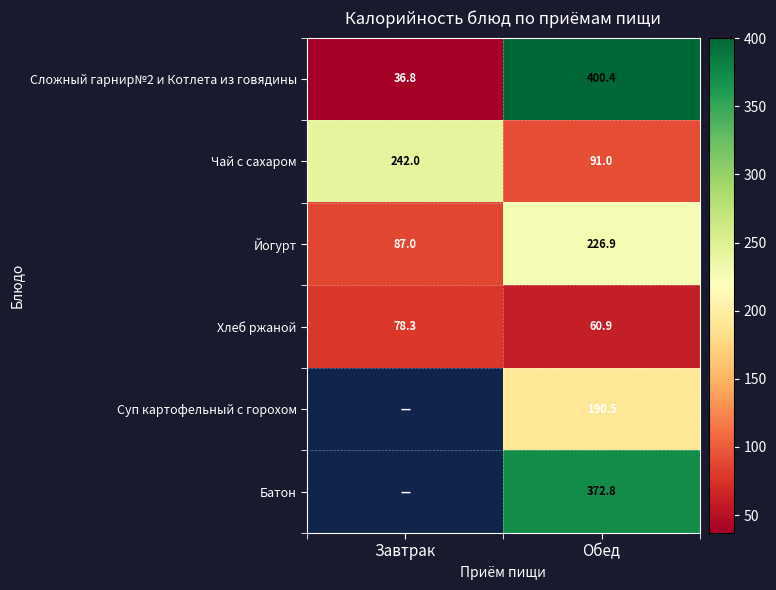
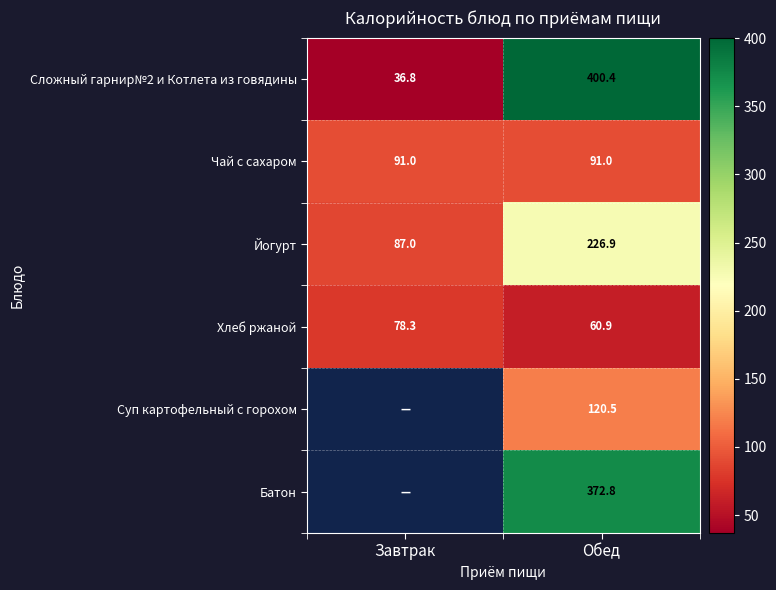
  {
    "Сложный гарнир№2 и Котлета из говядины": {
      "Завтрак": 36.8,
      "Обед": 400.4
    },
    "Чай с сахаром": {
-     "Завтрак": 242.0,
+     "Завтрак": 91.0,
      "Обед": 91.0
    },
    "Йогурт": {
      "Завтрак": 87.0,
      "Обед": 226.9
    },
    "Хлеб ржаной": {
      "Завтрак": 78.3,
      "Обед": 60.9
    },
    "Суп картофельный с горохом": {
-     "Обед": 190.5
+     "Обед": 120.5
    },
    "Батон": {
      "Обед": 372.8
    }
  }
